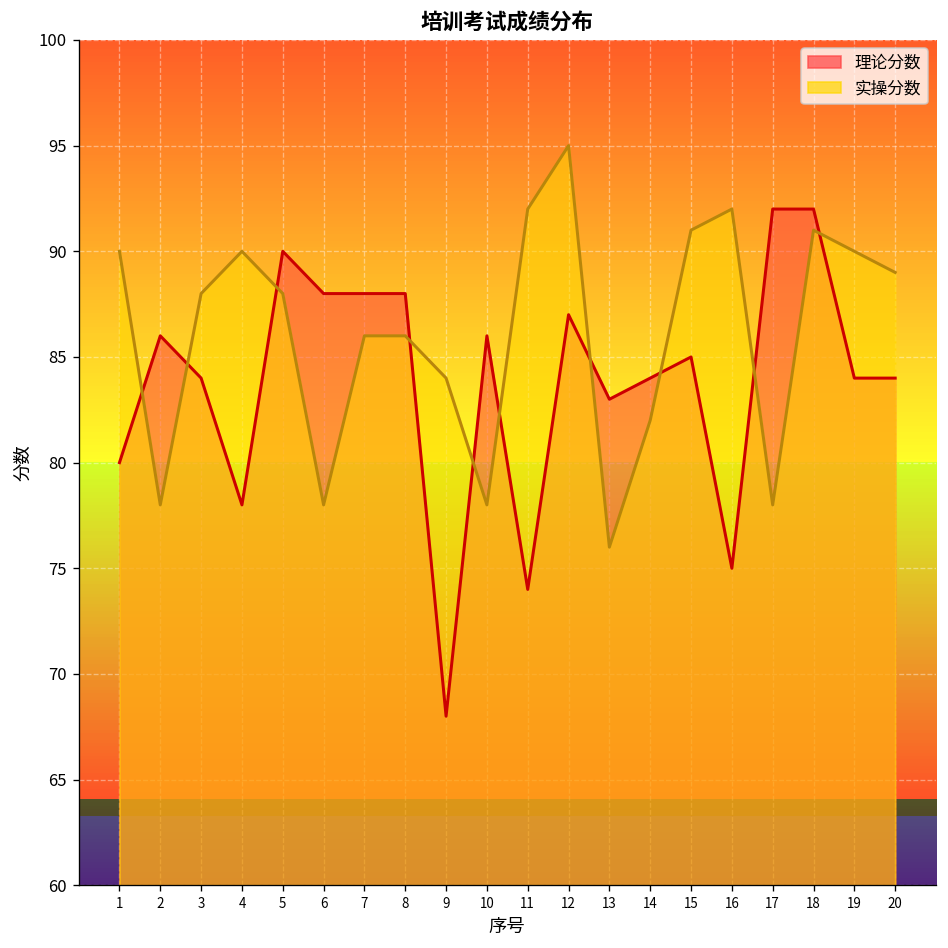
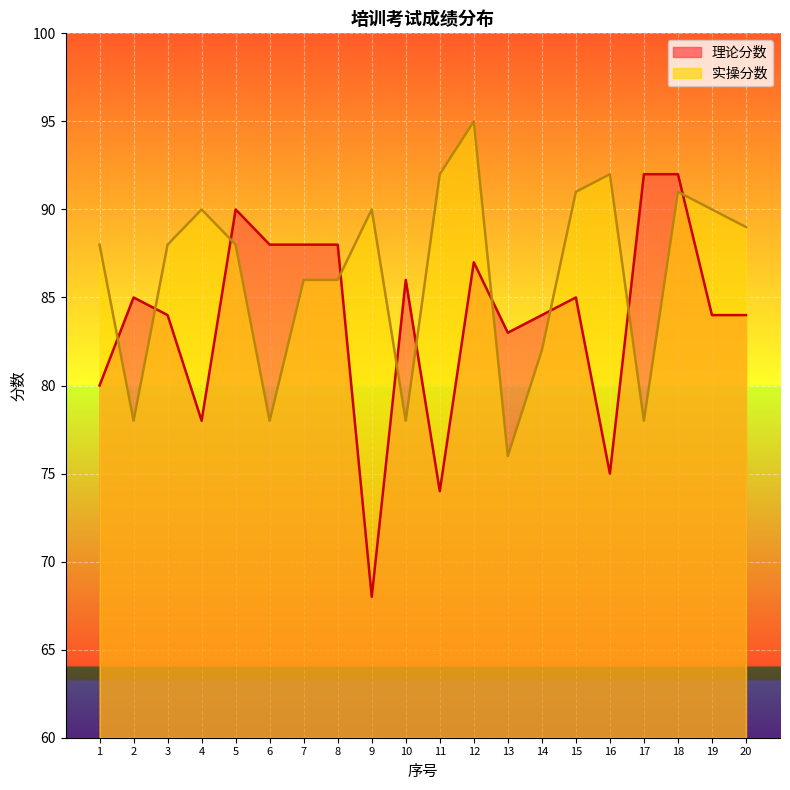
  {
    "理论分数": {
      "1": 80,
-     "2": 86,
+     "2": 85,
      "3": 84,
      "4": 78,
      "5": 90,
      "6": 88,
      "7": 88,
      "8": 88,
      "9": 68,
      "10": 86,
      "11": 74,
      "12": 87,
      "13": 83,
      "14": 84,
      "15": 85,
      "16": 75,
      "17": 92,
      "18": 92,
      "19": 84,
      "20": 84
    },
    "实操分数": {
-     "1": 90,
+     "1": 88,
      "2": 78,
      "3": 88,
      "4": 90,
      "5": 88,
      "6": 78,
      "7": 86,
      "8": 86,
-     "9": 84,
+     "9": 90,
      "10": 78,
      "11": 92,
      "12": 95,
      "13": 76,
      "14": 82,
      "15": 91,
      "16": 92,
      "17": 78,
      "18": 91,
      "19": 90,
      "20": 89
    }
  }
